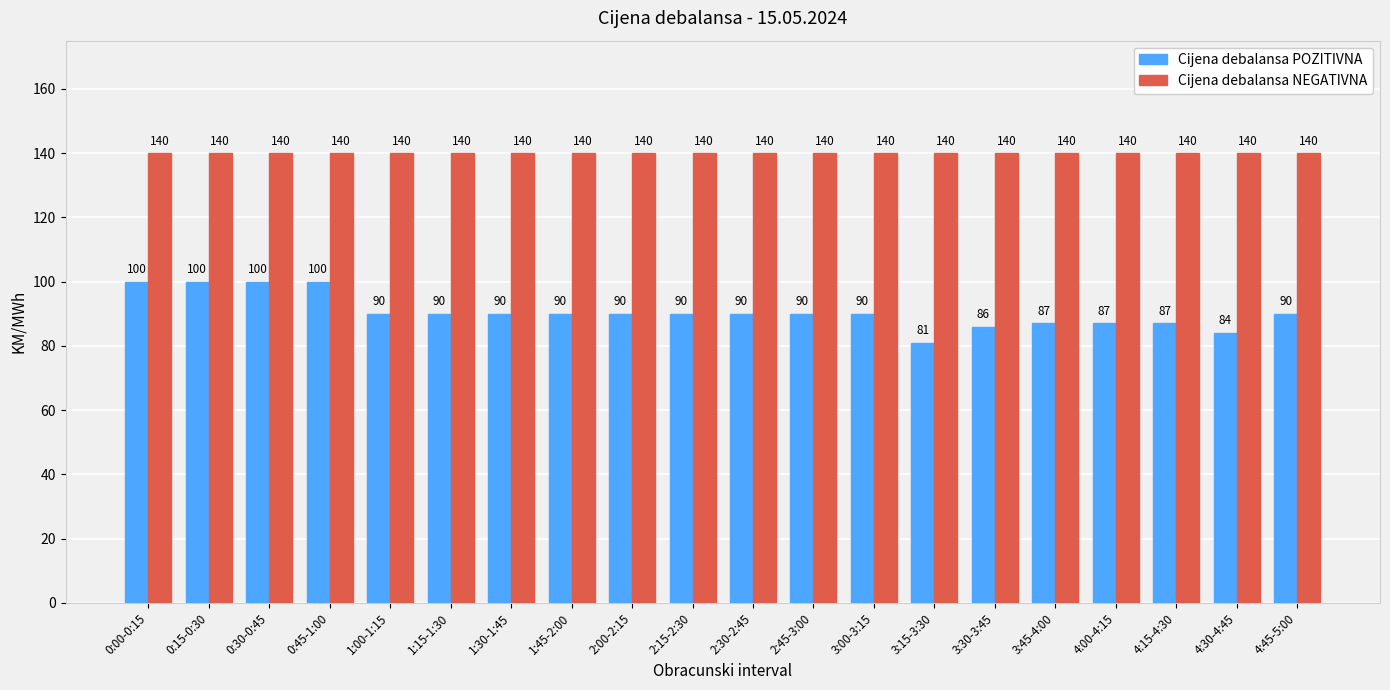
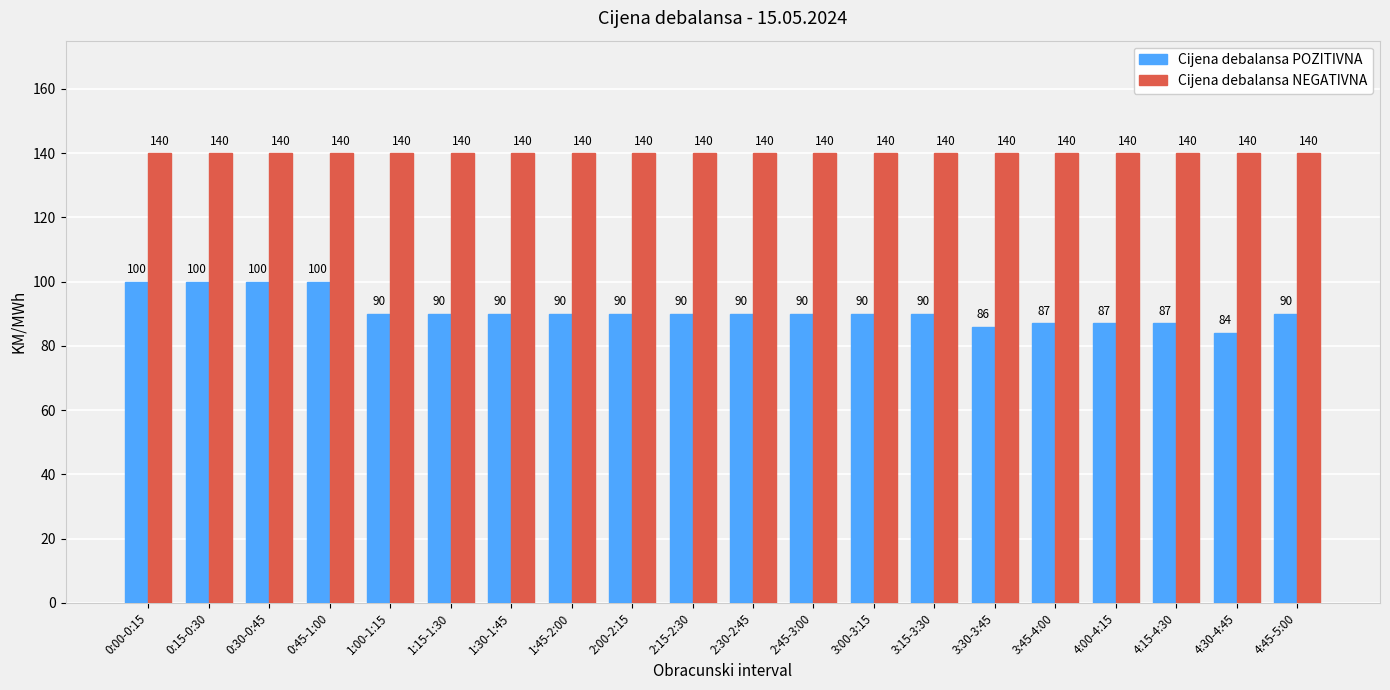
  {
    "Cijena debalansa POZITIVNA": {
      "0:00-0:15": 100,
      "0:15-0:30": 100,
      "0:30-0:45": 100,
      "0:45-1:00": 100,
      "1:00-1:15": 90,
      "1:15-1:30": 90,
      "1:30-1:45": 90,
      "1:45-2:00": 90,
      "2:00-2:15": 90,
      "2:15-2:30": 90,
      "2:30-2:45": 90,
      "2:45-3:00": 90,
      "3:00-3:15": 90,
-     "3:15-3:30": 81,
+     "3:15-3:30": 90,
      "3:30-3:45": 86,
      "3:45-4:00": 87,
      "4:00-4:15": 87,
      "4:15-4:30": 87,
      "4:30-4:45": 84,
      "4:45-5:00": 90
    },
    "Cijena debalansa NEGATIVNA": {
      "0:00-0:15": 140,
      "0:15-0:30": 140,
      "0:30-0:45": 140,
      "0:45-1:00": 140,
      "1:00-1:15": 140,
      "1:15-1:30": 140,
      "1:30-1:45": 140,
      "1:45-2:00": 140,
      "2:00-2:15": 140,
      "2:15-2:30": 140,
      "2:30-2:45": 140,
      "2:45-3:00": 140,
      "3:00-3:15": 140,
      "3:15-3:30": 140,
      "3:30-3:45": 140,
      "3:45-4:00": 140,
      "4:00-4:15": 140,
      "4:15-4:30": 140,
      "4:30-4:45": 140,
      "4:45-5:00": 140
    }
  }
